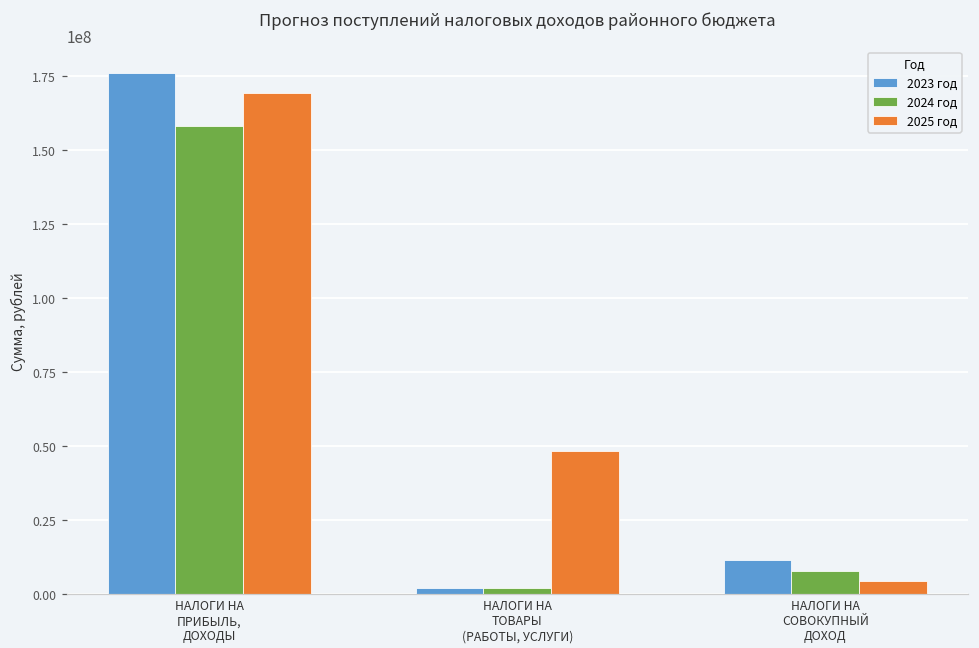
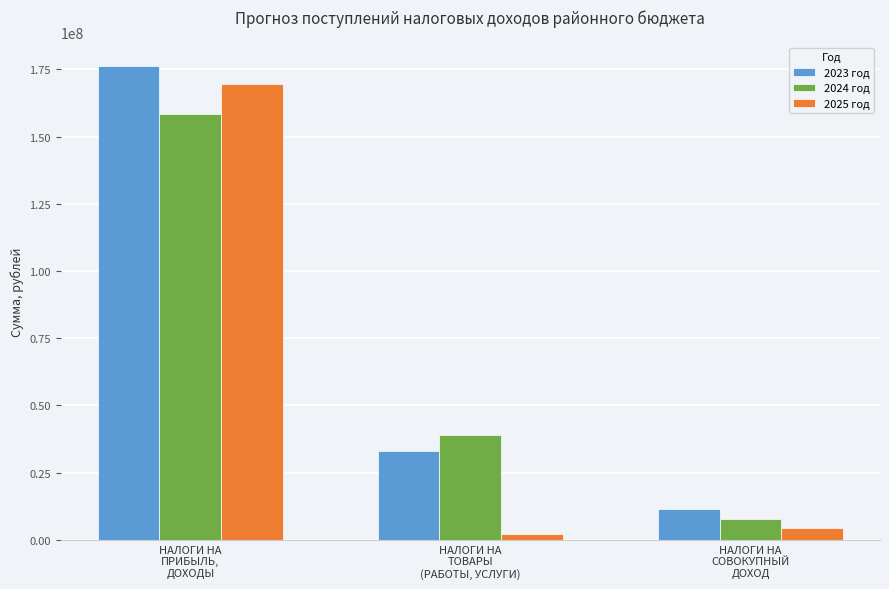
  {
    "2023 год": {
      "НАЛОГИ НА ПРИБЫЛЬ, ДОХОДЫ": 176000000,
-     "НАЛОГИ НА ТОВАРЫ (РАБОТЫ, УСЛУГИ)": 2000000,
+     "НАЛОГИ НА ТОВАРЫ (РАБОТЫ, УСЛУГИ)": 33000000,
      "НАЛОГИ НА СОВОКУПНЫЙ ДОХОД": 11000000
    },
    "2024 год": {
      "НАЛОГИ НА ПРИБЫЛЬ, ДОХОДЫ": 158000000,
-     "НАЛОГИ НА ТОВАРЫ (РАБОТЫ, УСЛУГИ)": 2000000,
+     "НАЛОГИ НА ТОВАРЫ (РАБОТЫ, УСЛУГИ)": 39000000,
      "НАЛОГИ НА СОВОКУПНЫЙ ДОХОД": 8000000
    },
    "2025 год": {
      "НАЛОГИ НА ПРИБЫЛЬ, ДОХОДЫ": 169000000,
-     "НАЛОГИ НА ТОВАРЫ (РАБОТЫ, УСЛУГИ)": 48000000,
+     "НАЛОГИ НА ТОВАРЫ (РАБОТЫ, УСЛУГИ)": 2000000,
      "НАЛОГИ НА СОВОКУПНЫЙ ДОХОД": 5000000
    }
  }
